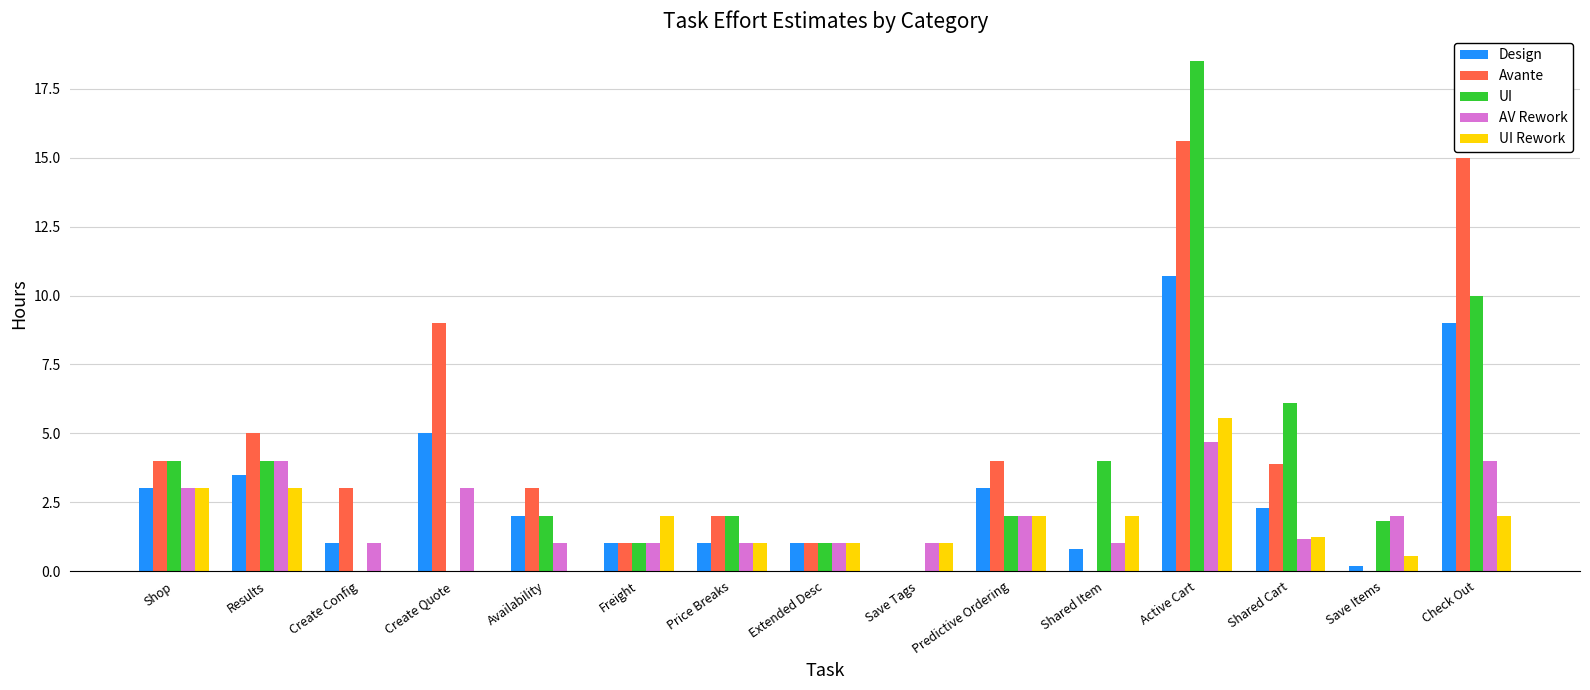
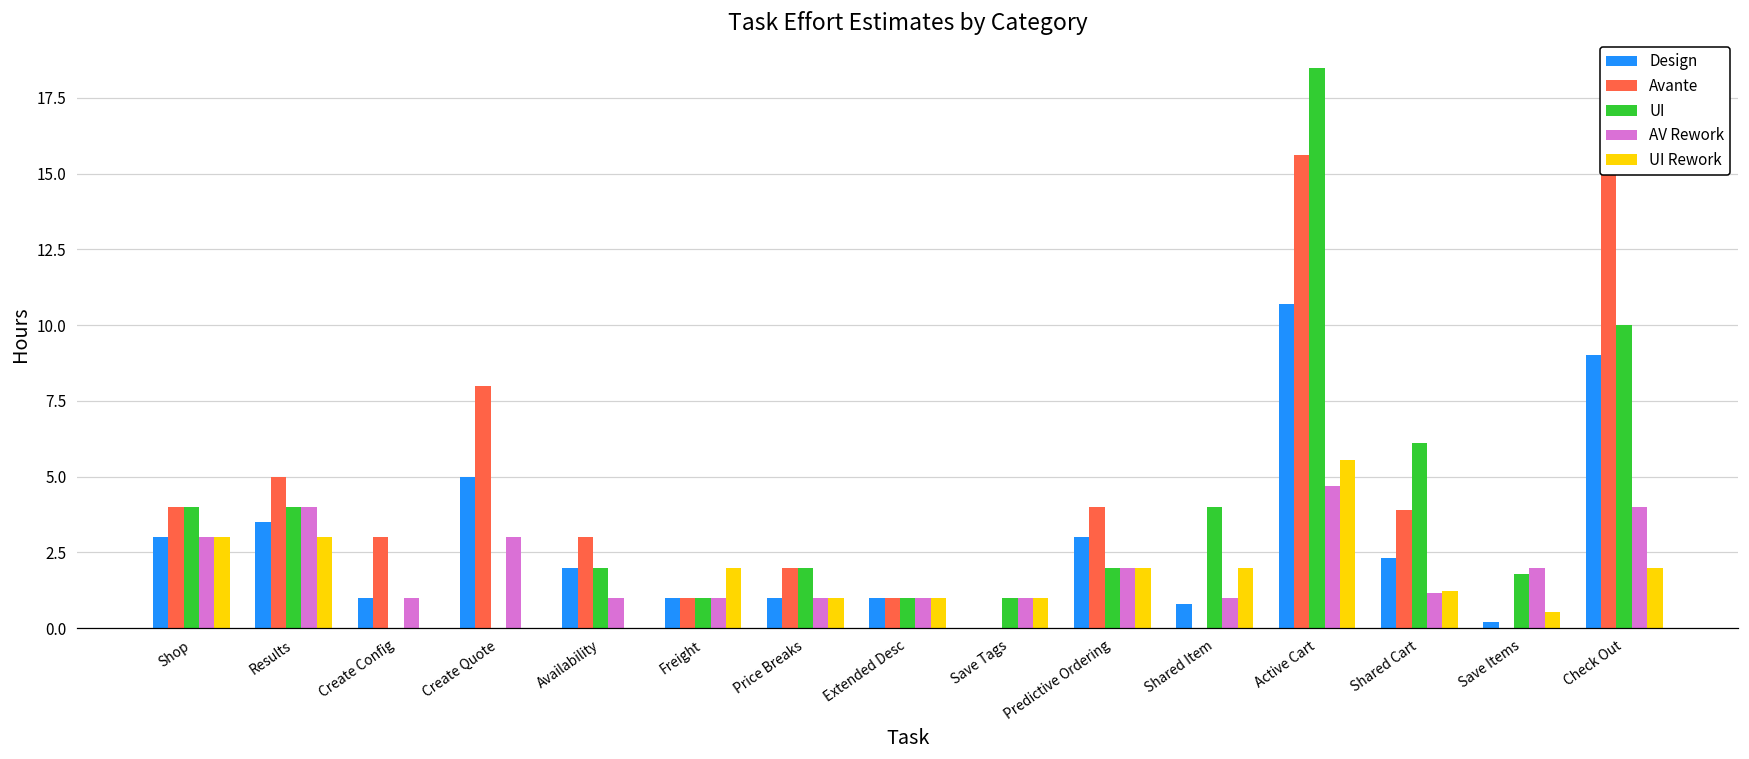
  {
    "Design": {
      "Shop": 3,
      "Results": 3.5,
      "Create Config": 1,
      "Create Quote": 5,
      "Availability": 2,
      "Freight": 1,
      "Price Breaks": 1,
      "Extended Desc": 1,
      "Save Tags": 0,
      "Predictive Ordering": 3,
      "Shared Item": 0.8,
      "Active Cart": 10.7,
      "Shared Cart": 2.3,
      "Save Items": 0.2,
      "Check Out": 9
    },
    "Avante": {
      "Shop": 4,
      "Results": 5,
      "Create Config": 3,
-     "Create Quote": 9,
+     "Create Quote": 8,
      "Availability": 3,
      "Freight": 1,
      "Price Breaks": 2,
      "Extended Desc": 1,
      "Save Tags": 0,
      "Predictive Ordering": 4,
      "Shared Item": 0,
      "Active Cart": 15.6,
      "Shared Cart": 3.9,
      "Save Items": 0,
      "Check Out": 15
    },
    "UI": {
      "Shop": 4,
      "Results": 4,
      "Create Config": 0,
      "Create Quote": 0,
      "Availability": 2,
      "Freight": 1,
      "Price Breaks": 2,
      "Extended Desc": 1,
-     "Save Tags": 0,
+     "Save Tags": 1,
      "Predictive Ordering": 2,
      "Shared Item": 4,
      "Active Cart": 18.5,
      "Shared Cart": 6.1,
      "Save Items": 1.8,
      "Check Out": 10
    },
    "AV Rework": {
      "Shop": 3,
      "Results": 4,
      "Create Config": 1,
      "Create Quote": 3,
      "Availability": 1,
      "Freight": 1,
      "Price Breaks": 1,
      "Extended Desc": 1,
      "Save Tags": 1,
      "Predictive Ordering": 2,
      "Shared Item": 1,
      "Active Cart": 4.7,
      "Shared Cart": 1.2,
      "Save Items": 2,
      "Check Out": 4
    },
    "UI Rework": {
      "Shop": 3,
      "Results": 3,
      "Create Config": 0,
      "Create Quote": 0,
      "Availability": 0,
      "Freight": 2,
      "Price Breaks": 1,
      "Extended Desc": 1,
      "Save Tags": 1,
      "Predictive Ordering": 2,
      "Shared Item": 2,
      "Active Cart": 5.6,
      "Shared Cart": 1.2,
      "Save Items": 0.5,
      "Check Out": 2
    }
  }
